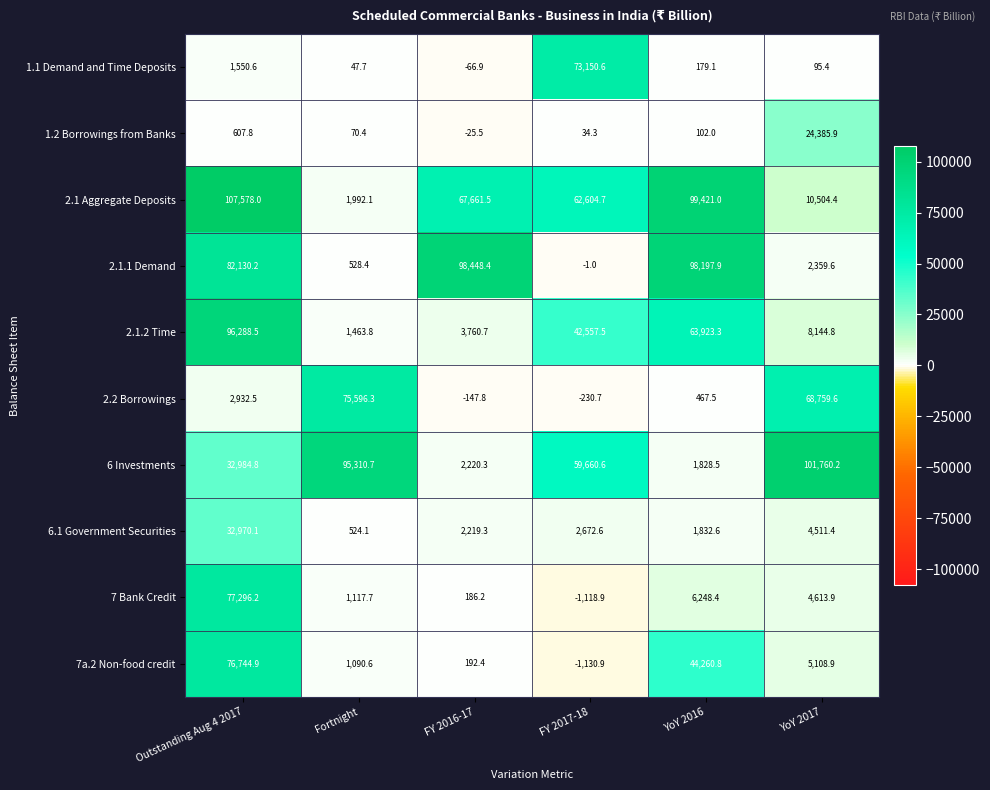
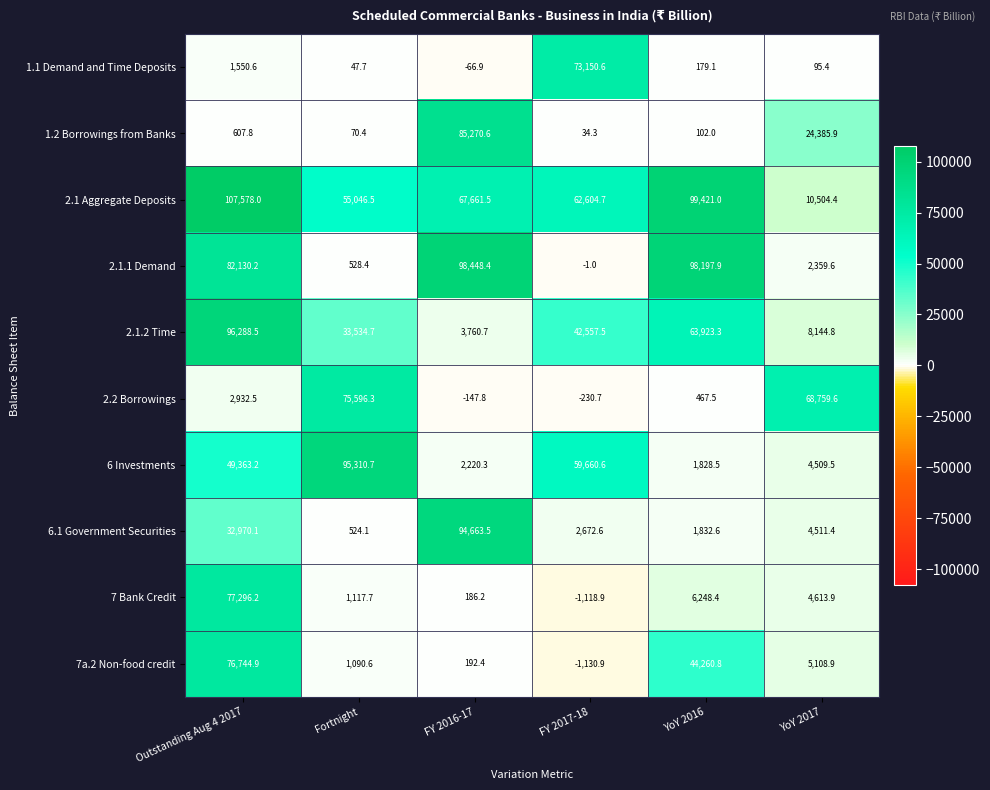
  {
    "1.1 Demand and Time Deposits": {
      "Outstanding Aug 4 2017": "1,550.6",
      "Fortnight": "47.7",
      "FY 2016-17": "-66.9",
      "FY 2017-18": "73,150.6",
      "YoY 2016": "179.1",
      "YoY 2017": "95.4"
    },
    "1.2 Borrowings from Banks": {
      "Outstanding Aug 4 2017": "607.8",
      "Fortnight": "70.4",
-     "FY 2016-17": "-25.5",
+     "FY 2016-17": "85,270.6",
      "FY 2017-18": "34.3",
      "YoY 2016": "102.0",
      "YoY 2017": "24,385.9"
    },
    "2.1 Aggregate Deposits": {
      "Outstanding Aug 4 2017": "107,578.0",
-     "Fortnight": "1,992.1",
+     "Fortnight": "55,046.5",
      "FY 2016-17": "67,661.5",
      "FY 2017-18": "62,604.7",
      "YoY 2016": "99,421.0",
      "YoY 2017": "10,504.4"
    },
    "2.1.1 Demand": {
      "Outstanding Aug 4 2017": "82,130.2",
      "Fortnight": "528.4",
      "FY 2016-17": "98,448.4",
      "FY 2017-18": "-1.0",
      "YoY 2016": "98,197.9",
      "YoY 2017": "2,359.6"
    },
    "2.1.2 Time": {
      "Outstanding Aug 4 2017": "96,288.5",
-     "Fortnight": "1,463.8",
+     "Fortnight": "33,534.7",
      "FY 2016-17": "3,760.7",
      "FY 2017-18": "42,557.5",
      "YoY 2016": "63,923.3",
      "YoY 2017": "8,144.8"
    },
    "2.2 Borrowings": {
      "Outstanding Aug 4 2017": "2,932.5",
      "Fortnight": "75,596.3",
      "FY 2016-17": "-147.8",
      "FY 2017-18": "-230.7",
      "YoY 2016": "467.5",
      "YoY 2017": "68,759.6"
    },
    "6 Investments": {
-     "Outstanding Aug 4 2017": "32,984.8",
+     "Outstanding Aug 4 2017": "49,363.2",
      "Fortnight": "95,310.7",
      "FY 2016-17": "2,220.3",
      "FY 2017-18": "59,660.6",
      "YoY 2016": "1,828.5",
-     "YoY 2017": "101,760.2"
+     "YoY 2017": "4,509.5"
    },
    "6.1 Government Securities": {
      "Outstanding Aug 4 2017": "32,970.1",
      "Fortnight": "524.1",
-     "FY 2016-17": "2,219.3",
+     "FY 2016-17": "94,663.5",
      "FY 2017-18": "2,672.6",
      "YoY 2016": "1,832.6",
      "YoY 2017": "4,511.4"
    },
    "7 Bank Credit": {
      "Outstanding Aug 4 2017": "77,296.2",
      "Fortnight": "1,117.7",
      "FY 2016-17": "186.2",
      "FY 2017-18": "-1,118.9",
      "YoY 2016": "6,248.4",
      "YoY 2017": "4,613.9"
    },
    "7a.2 Non-food credit": {
      "Outstanding Aug 4 2017": "76,744.9",
      "Fortnight": "1,090.6",
      "FY 2016-17": "192.4",
      "FY 2017-18": "-1,130.9",
      "YoY 2016": "44,260.8",
      "YoY 2017": "5,108.9"
    }
  }
